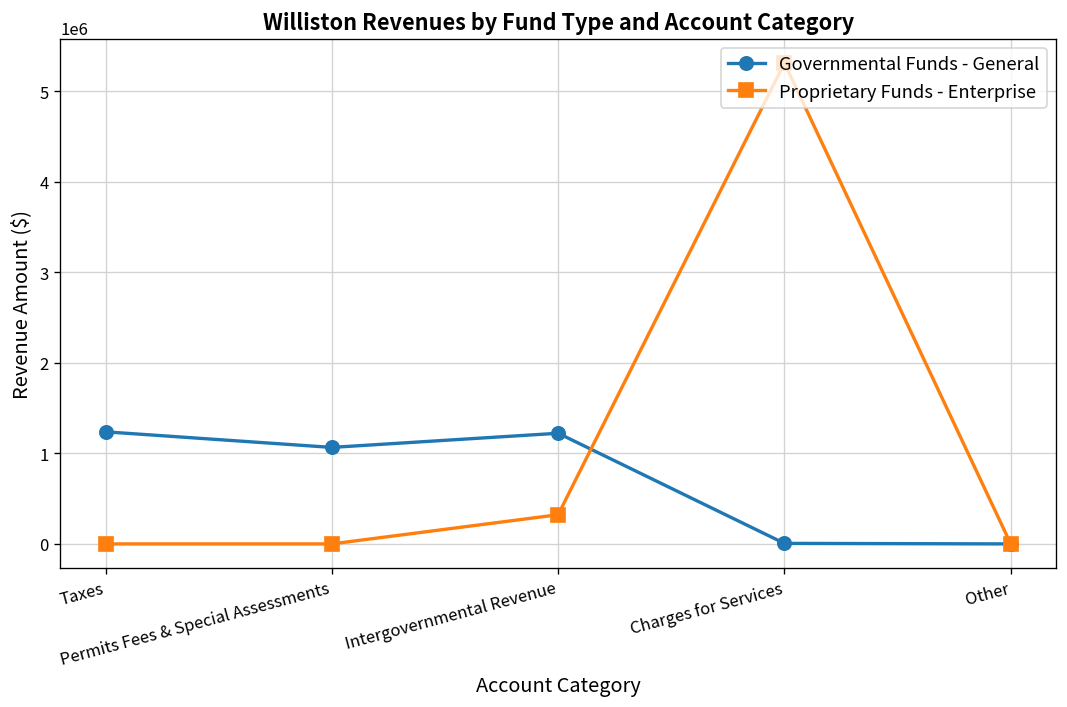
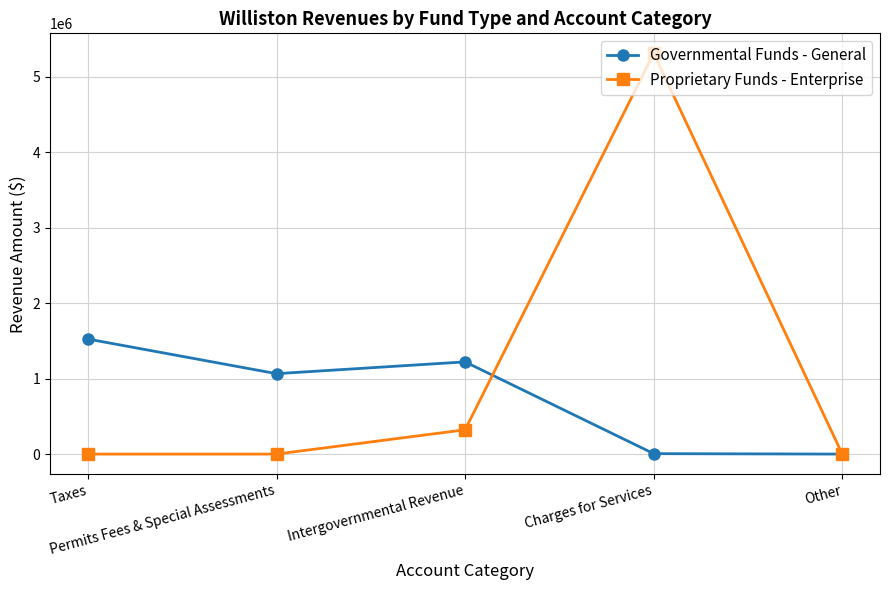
  {
    "Governmental Funds - General": {
-     "Taxes": 1200000,
+     "Taxes": 1500000,
      "Permits Fees & Special Assessments": 1100000,
      "Intergovernmental Revenue": 1200000,
      "Charges for Services": 0
    },
    "Proprietary Funds - Enterprise": {
      "Taxes": 0,
      "Permits Fees & Special Assessments": 0,
      "Intergovernmental Revenue": 300000
    }
  }
